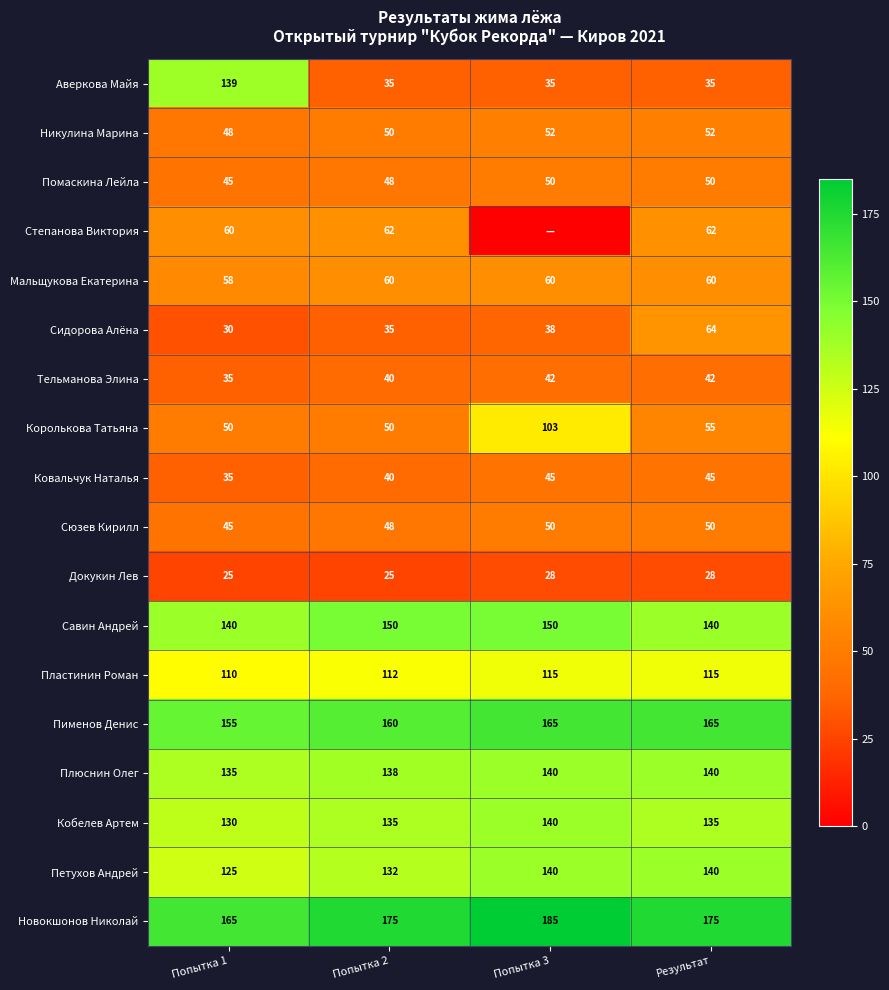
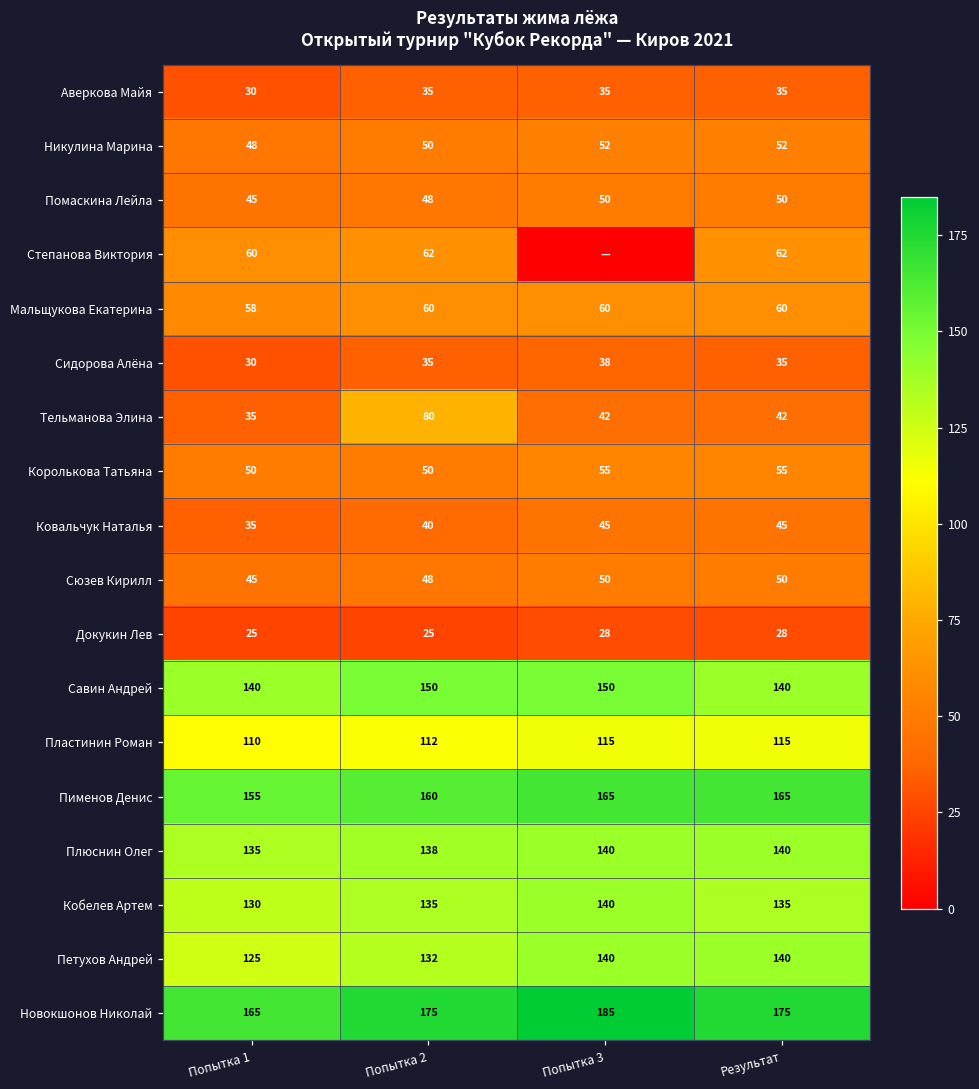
  {
    "Аверкова Майя": {
-     "Попытка 1": 139,
+     "Попытка 1": 30,
      "Попытка 2": 35,
      "Попытка 3": 35,
      "Результат": 35
    },
    "Никулина Марина": {
      "Попытка 1": 48,
      "Попытка 2": 50,
      "Попытка 3": 52,
      "Результат": 52
    },
    "Помаскина Лейла": {
      "Попытка 1": 45,
      "Попытка 2": 48,
      "Попытка 3": 50,
      "Результат": 50
    },
    "Степанова Виктория": {
      "Попытка 1": 60,
      "Попытка 2": 62,
      "Результат": 62
    },
    "Мальщукова Екатерина": {
      "Попытка 1": 58,
      "Попытка 2": 60,
      "Попытка 3": 60,
      "Результат": 60
    },
    "Сидорова Алёна": {
      "Попытка 1": 30,
      "Попытка 2": 35,
      "Попытка 3": 38,
-     "Результат": 64
+     "Результат": 35
    },
    "Тельманова Элина": {
      "Попытка 1": 35,
-     "Попытка 2": 40,
+     "Попытка 2": 80,
      "Попытка 3": 42,
      "Результат": 42
    },
    "Королькова Татьяна": {
      "Попытка 1": 50,
      "Попытка 2": 50,
-     "Попытка 3": 103,
+     "Попытка 3": 55,
      "Результат": 55
    },
    "Ковальчук Наталья": {
      "Попытка 1": 35,
      "Попытка 2": 40,
      "Попытка 3": 45,
      "Результат": 45
    },
    "Сюзев Кирилл": {
      "Попытка 1": 45,
      "Попытка 2": 48,
      "Попытка 3": 50,
      "Результат": 50
    },
    "Докукин Лев": {
      "Попытка 1": 25,
      "Попытка 2": 25,
      "Попытка 3": 28,
      "Результат": 28
    },
    "Савин Андрей": {
      "Попытка 1": 140,
      "Попытка 2": 150,
      "Попытка 3": 150,
      "Результат": 140
    },
    "Пластинин Роман": {
      "Попытка 1": 110,
      "Попытка 2": 112,
      "Попытка 3": 115,
      "Результат": 115
    },
    "Пименов Денис": {
      "Попытка 1": 155,
      "Попытка 2": 160,
      "Попытка 3": 165,
      "Результат": 165
    },
    "Плюснин Олег": {
      "Попытка 1": 135,
      "Попытка 2": 138,
      "Попытка 3": 140,
      "Результат": 140
    },
    "Кобелев Артем": {
      "Попытка 1": 130,
      "Попытка 2": 135,
      "Попытка 3": 140,
      "Результат": 135
    },
    "Петухов Андрей": {
      "Попытка 1": 125,
      "Попытка 2": 132,
      "Попытка 3": 140,
      "Результат": 140
    },
    "Новокшонов Николай": {
      "Попытка 1": 165,
      "Попытка 2": 175,
      "Попытка 3": 185,
      "Результат": 175
    }
  }
